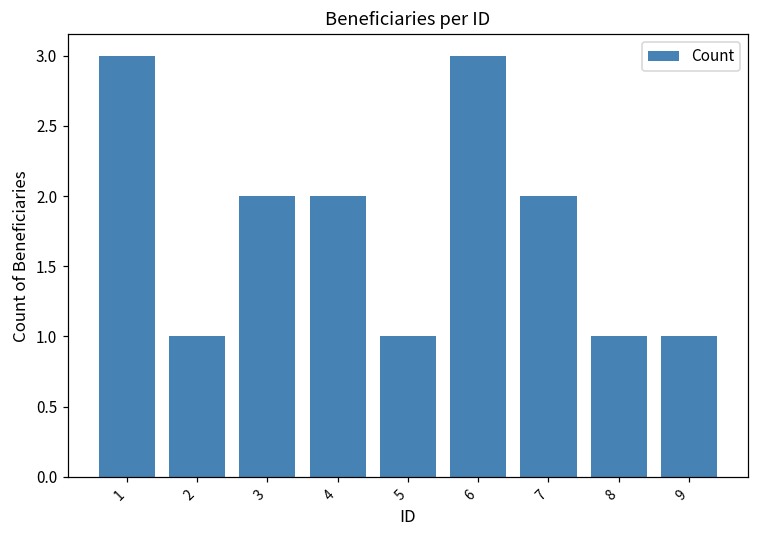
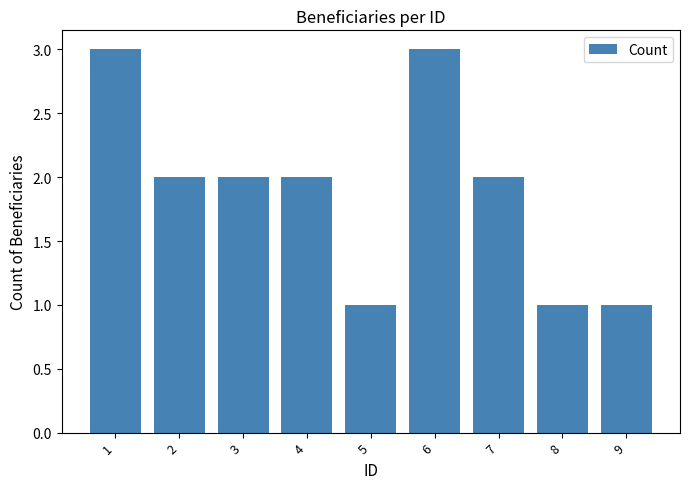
  {
    "1": 3,
-   "2": 1,
+   "2": 2,
    "3": 2,
    "4": 2,
    "5": 1,
    "6": 3,
    "7": 2,
    "8": 1,
    "9": 1
  }
